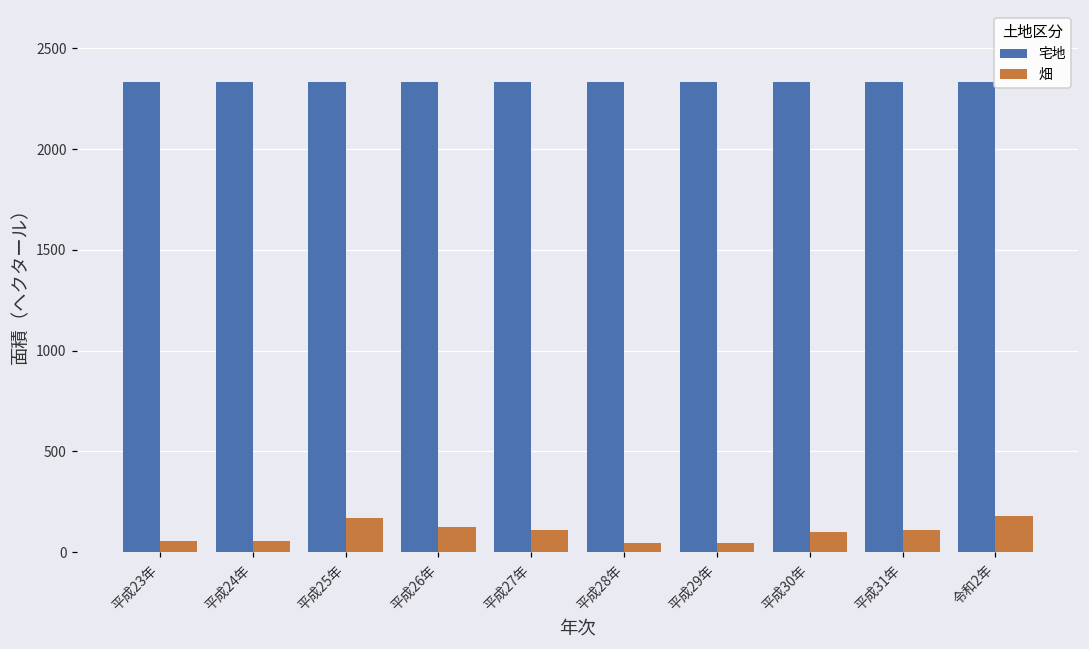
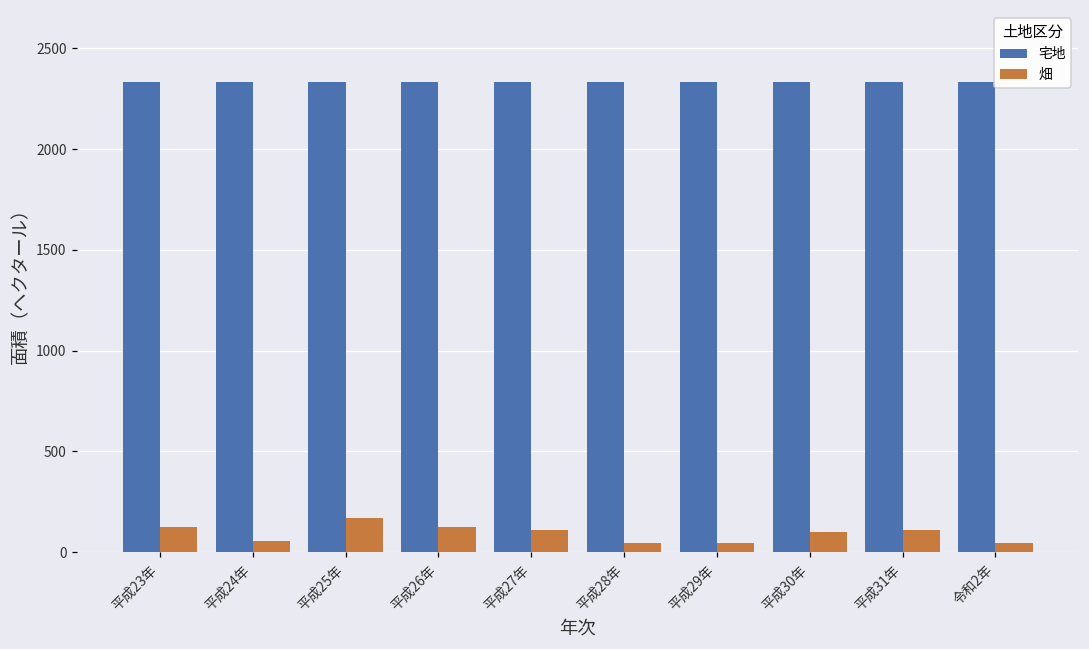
  {
    "宅地": {
      "平成23年": 2330,
      "平成24年": 2330,
      "平成25年": 2330,
      "平成26年": 2330,
      "平成27年": 2330,
      "平成28年": 2330,
      "平成29年": 2330,
      "平成30年": 2330,
      "平成31年": 2330,
      "令和2年": 2330
    },
    "畑": {
-     "平成23年": 60,
+     "平成23年": 130,
      "平成24年": 50,
      "平成25年": 170,
      "平成26年": 120,
      "平成27年": 110,
      "平成28年": 50,
      "平成29年": 50,
      "平成30年": 100,
      "平成31年": 110,
-     "令和2年": 180
+     "令和2年": 40
    }
  }
